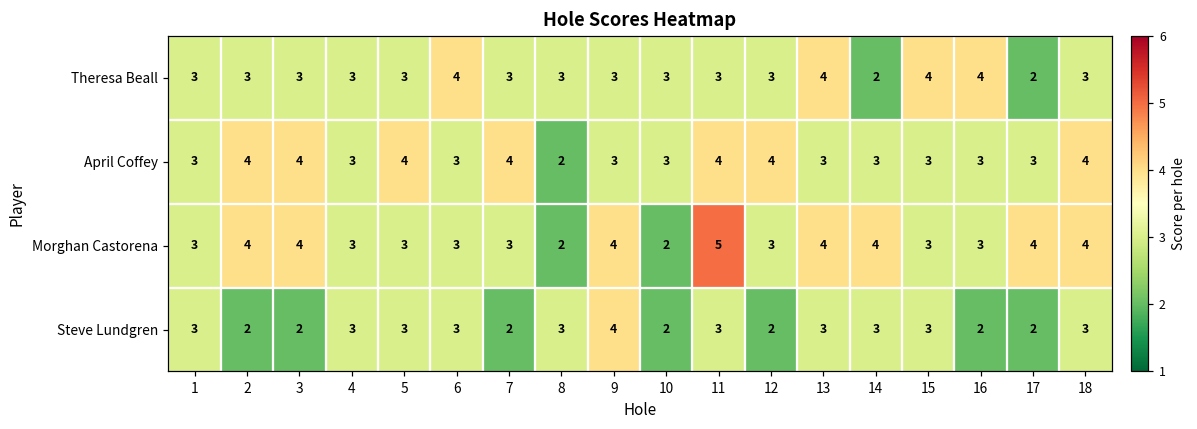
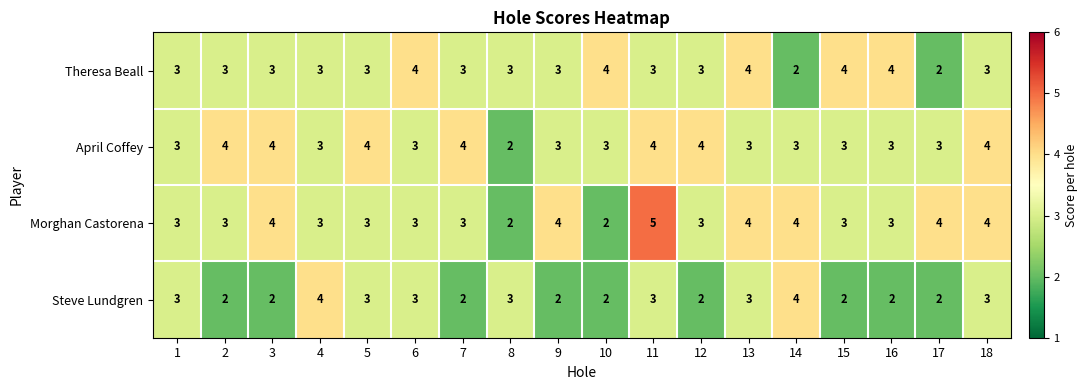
  {
    "Theresa Beall": {
      "1": 3,
      "2": 3,
      "3": 3,
      "4": 3,
      "5": 3,
      "6": 4,
      "7": 3,
      "8": 3,
      "9": 3,
-     "10": 3,
+     "10": 4,
      "11": 3,
      "12": 3,
      "13": 4,
      "14": 2,
      "15": 4,
      "16": 4,
      "17": 2,
      "18": 3
    },
    "April Coffey": {
      "1": 3,
      "2": 4,
      "3": 4,
      "4": 3,
      "5": 4,
      "6": 3,
      "7": 4,
      "8": 2,
      "9": 3,
      "10": 3,
      "11": 4,
      "12": 4,
      "13": 3,
      "14": 3,
      "15": 3,
      "16": 3,
      "17": 3,
      "18": 4
    },
    "Morghan Castorena": {
      "1": 3,
-     "2": 4,
+     "2": 3,
      "3": 4,
      "4": 3,
      "5": 3,
      "6": 3,
      "7": 3,
      "8": 2,
      "9": 4,
      "10": 2,
      "11": 5,
      "12": 3,
      "13": 4,
      "14": 4,
      "15": 3,
      "16": 3,
      "17": 4,
      "18": 4
    },
    "Steve Lundgren": {
      "1": 3,
      "2": 2,
      "3": 2,
-     "4": 3,
+     "4": 4,
      "5": 3,
      "6": 3,
      "7": 2,
      "8": 3,
-     "9": 4,
+     "9": 2,
      "10": 2,
      "11": 3,
      "12": 2,
      "13": 3,
-     "14": 3,
-     "15": 3,
+     "14": 4,
+     "15": 2,
      "16": 2,
      "17": 2,
      "18": 3
    }
  }
